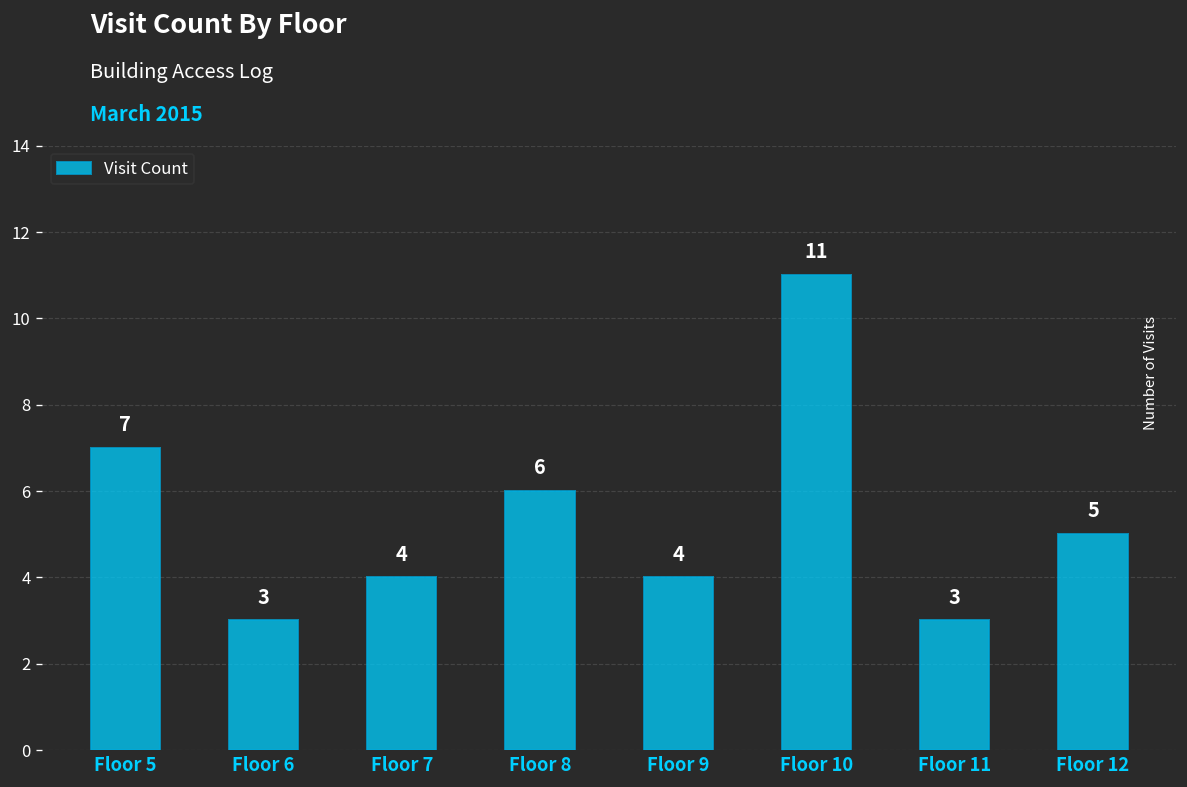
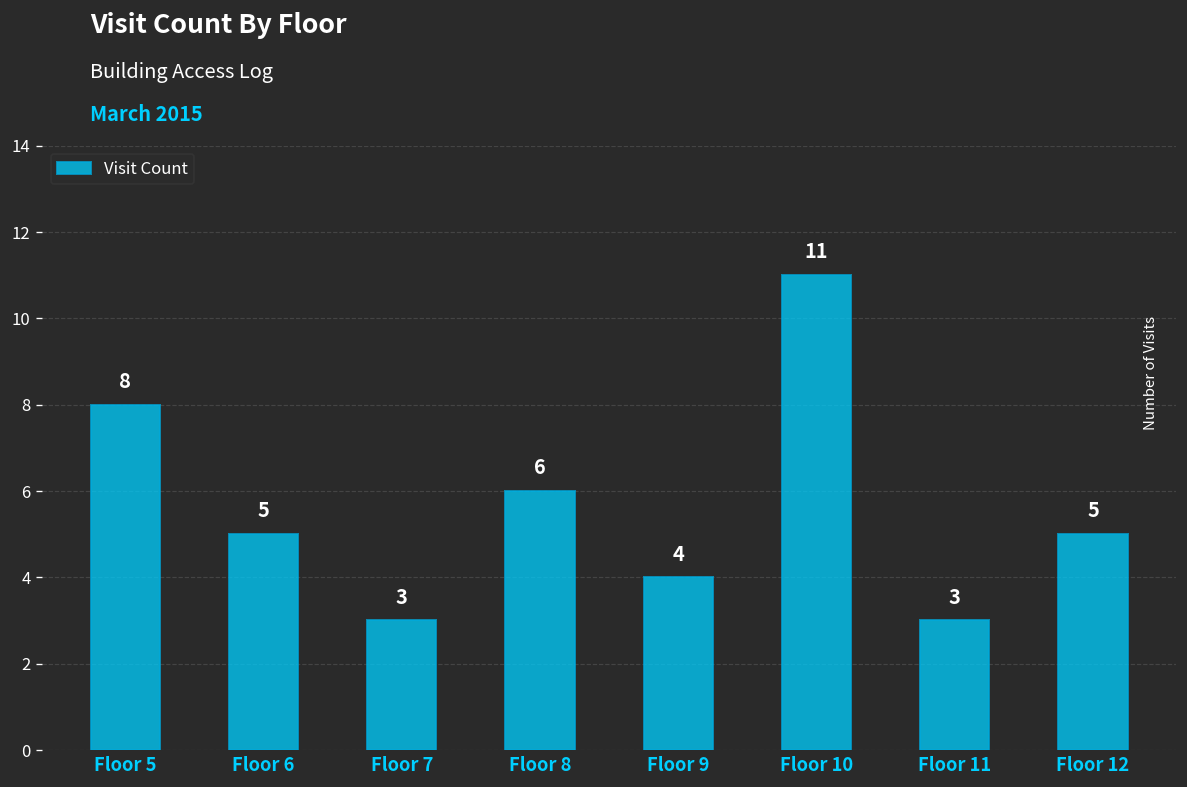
  {
-   "Floor 5": 7,
-   "Floor 6": 3,
-   "Floor 7": 4,
+   "Floor 5": 8,
+   "Floor 6": 5,
+   "Floor 7": 3,
    "Floor 8": 6,
    "Floor 9": 4,
    "Floor 10": 11,
    "Floor 11": 3,
    "Floor 12": 5
  }
